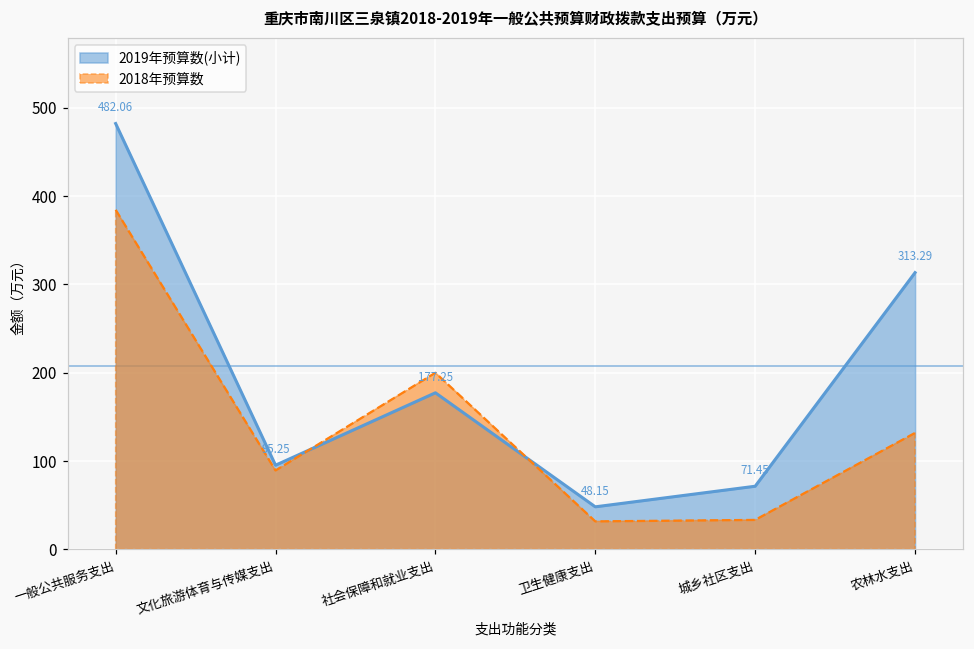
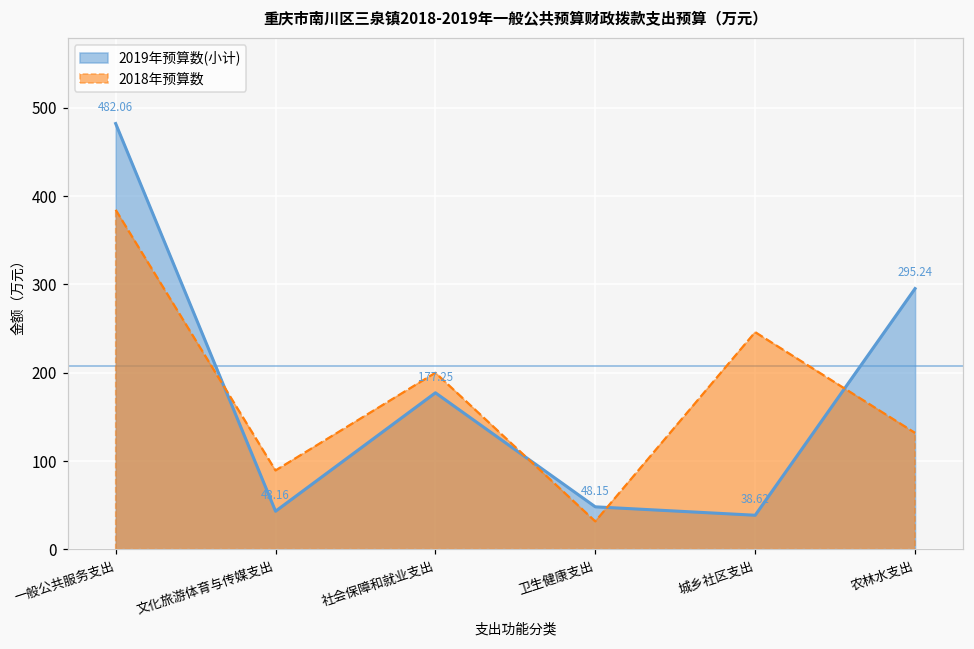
  {
    "2019年预算数(小计)": {
      "一般公共服务支出": 482.06,
-     "文化旅游体育与传媒支出": 95.25,
+     "文化旅游体育与传媒支出": 43.16,
      "卫生健康支出": 48.15,
-     "城乡社区支出": 71.45,
-     "农林水支出": 313.29
+     "城乡社区支出": 38.62,
+     "农林水支出": 295.24
    },
    "2018年预算数": {
      "一般公共服务支出": 380,
      "文化旅游体育与传媒支出": 90,
      "卫生健康支出": 30,
-     "城乡社区支出": 30,
+     "城乡社区支出": 250,
      "农林水支出": 130
    }
  }
